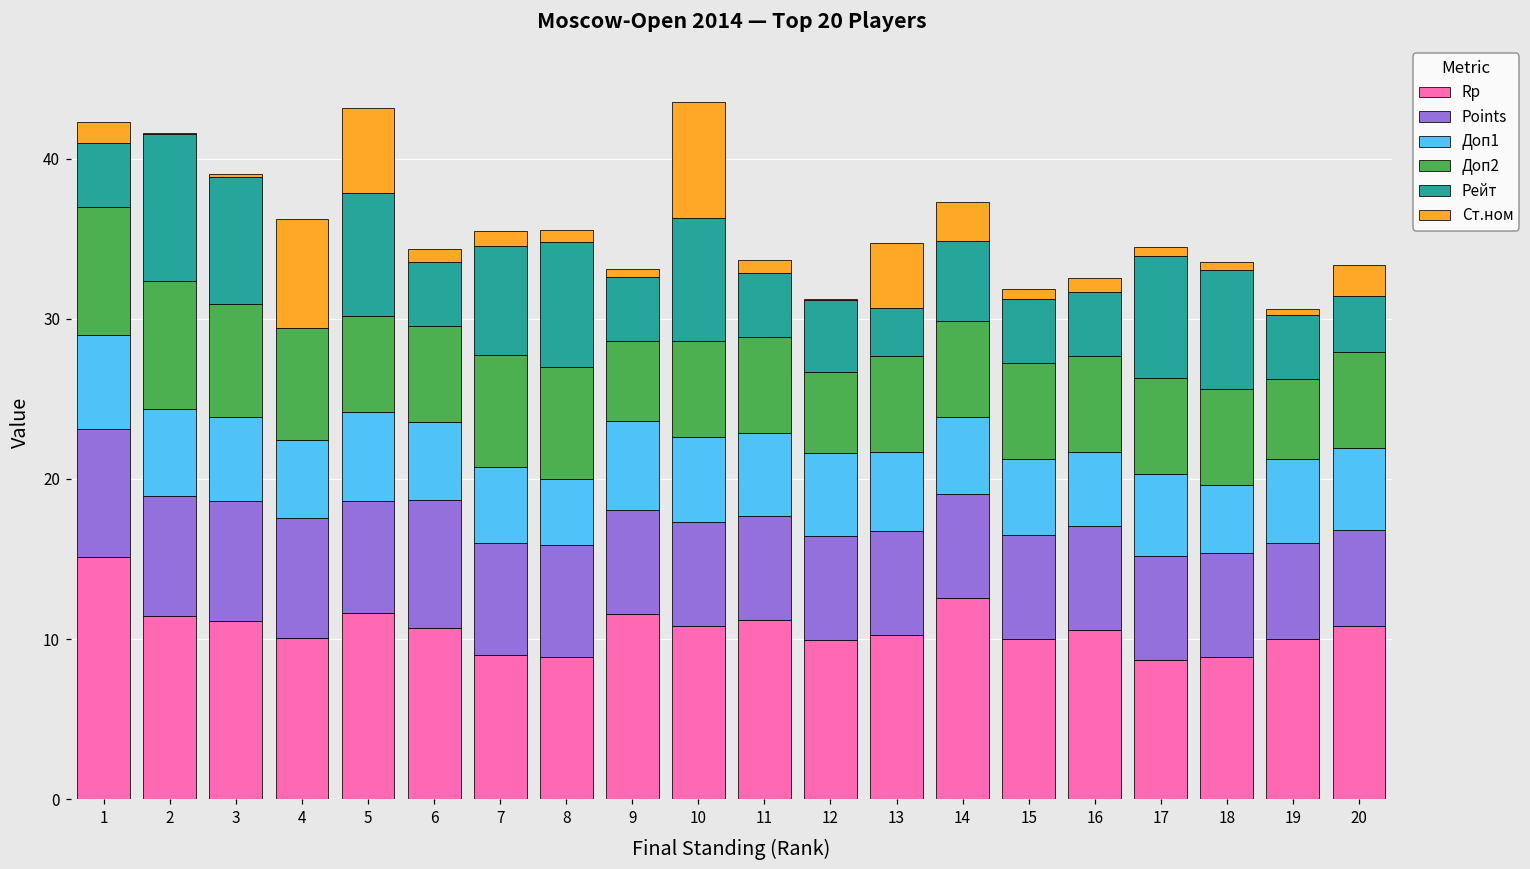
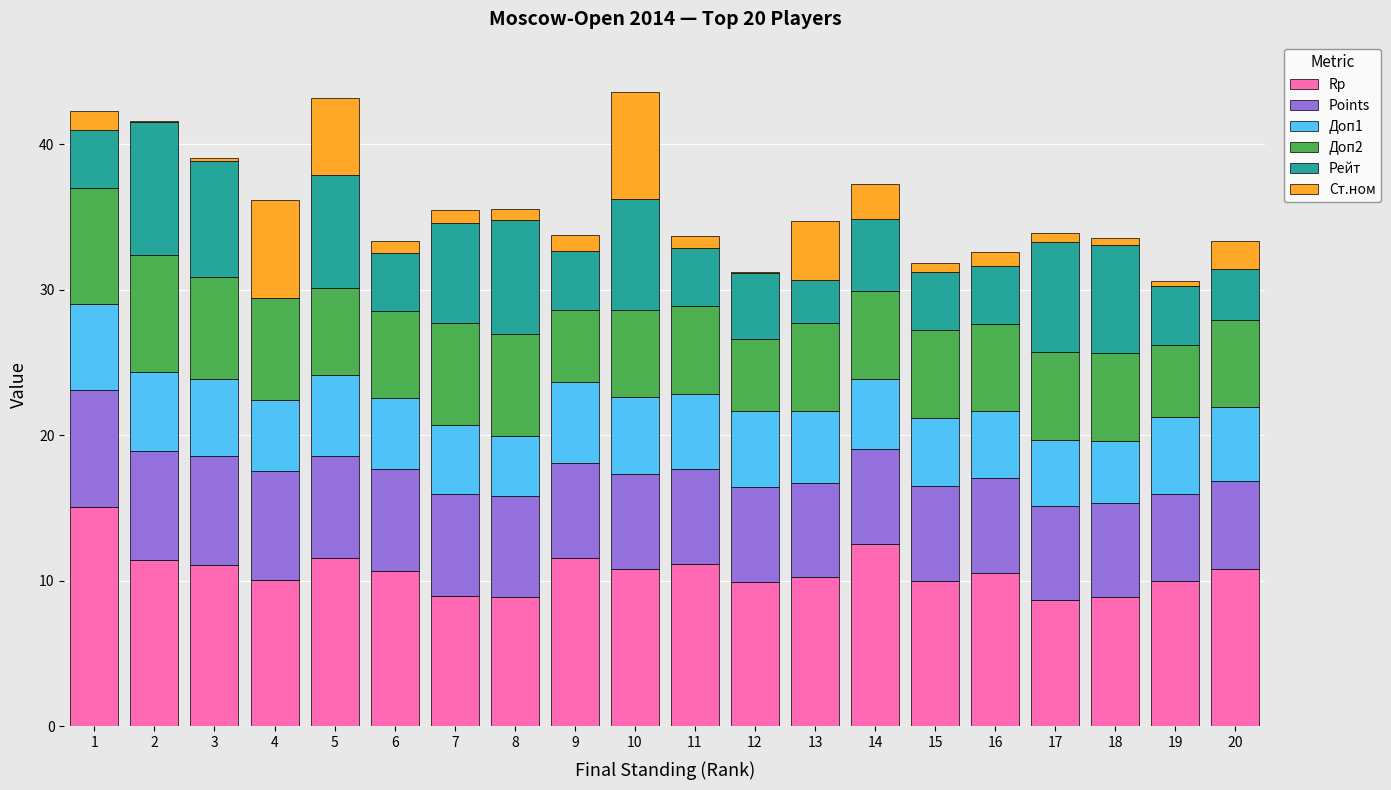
  {
    "Rp": {
      "1": 15.1,
      "2": 11.4,
      "3": 11.1,
      "4": 10.1,
      "5": 11.6,
      "6": 10.7,
      "7": 9.0,
      "8": 8.9,
      "9": 11.6,
      "10": 10.8,
      "11": 11.2,
      "12": 10.0,
      "13": 10.2,
      "14": 12.5,
      "15": 10.0,
      "16": 10.6,
      "17": 8.7,
      "18": 8.9,
      "19": 10.0,
      "20": 10.8
    },
    "Points": {
      "1": 8,
      "2": 7.5,
      "3": 7.5,
      "4": 7.5,
      "5": 7,
-     "6": 8,
+     "6": 7,
      "7": 7,
      "8": 7,
      "9": 6.5,
      "10": 6.5,
      "11": 6.5,
      "12": 6.5,
      "13": 6.5,
      "14": 6.5,
      "15": 6.5,
      "16": 6.5,
      "17": 6.5,
      "18": 6.5,
      "19": 6,
      "20": 6
    },
    "Доп1": {
      "1": 5.9,
      "2": 5.4,
      "3": 5.3,
      "4": 4.9,
      "5": 5.6,
      "6": 4.9,
      "7": 4.8,
      "8": 4.1,
      "9": 5.6,
      "10": 5.3,
      "11": 5.2,
      "12": 5.2,
      "13": 4.9,
      "14": 4.9,
      "15": 4.7,
      "16": 4.6,
-     "17": 5.1,
+     "17": 4.6,
      "18": 4.3,
      "19": 5.3,
      "20": 5.1
    },
    "Доп2": {
      "1": 8.0,
      "2": 8.0,
      "3": 7.0,
      "4": 7.0,
      "5": 6.0,
      "6": 6.0,
      "7": 7.0,
      "8": 7.0,
      "9": 5.0,
      "10": 6.0,
      "11": 6.0,
      "12": 5.0,
      "13": 6.0,
      "14": 6.0,
      "15": 6.0,
      "16": 6.0,
      "17": 6.0,
      "18": 6.0,
      "19": 5.0,
      "20": 6.0
    },
    "Рейт": {
      "1": 4.0,
      "2": 9.2,
      "3": 8.0,
      "4": 0.0,
      "5": 7.7,
      "6": 4.0,
      "7": 6.8,
      "8": 7.8,
      "9": 4.0,
      "10": 7.6,
      "11": 4.0,
      "12": 4.5,
      "13": 3.0,
      "14": 5.0,
      "15": 4.0,
      "16": 4.0,
      "17": 7.6,
      "18": 7.4,
      "19": 4.0,
      "20": 3.5
    },
    "Ст.ном": {
      "1": 1.3,
      "4": 6.8,
      "5": 5.3,
      "6": 0.9,
      "7": 1.0,
      "8": 0.8,
-     "9": 0.5,
+     "9": 1.1,
      "10": 7.3,
      "11": 0.8,
      "13": 4.0,
      "14": 2.4,
      "15": 0.6,
      "16": 0.9,
      "17": 0.6,
      "18": 0.5,
      "19": 0.4,
      "20": 2.0
    }
  }
